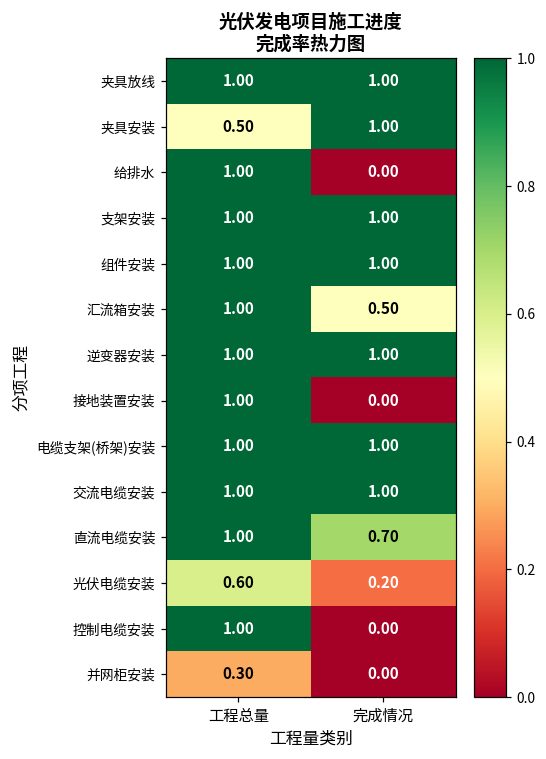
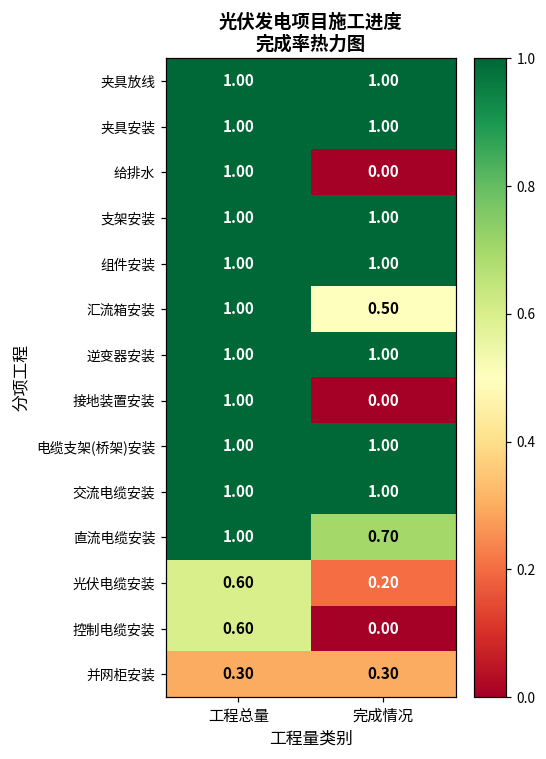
  {
    "夹具放线": {
      "工程总量": 1.00,
      "完成情况": 1.00
    },
    "夹具安装": {
-     "工程总量": 0.50,
+     "工程总量": 1.00,
      "完成情况": 1.00
    },
    "给排水": {
      "工程总量": 1.00,
      "完成情况": 0.00
    },
    "支架安装": {
      "工程总量": 1.00,
      "完成情况": 1.00
    },
    "组件安装": {
      "工程总量": 1.00,
      "完成情况": 1.00
    },
    "汇流箱安装": {
      "工程总量": 1.00,
      "完成情况": 0.50
    },
    "逆变器安装": {
      "工程总量": 1.00,
      "完成情况": 1.00
    },
    "接地装置安装": {
      "工程总量": 1.00,
      "完成情况": 0.00
    },
    "电缆支架(桥架)安装": {
      "工程总量": 1.00,
      "完成情况": 1.00
    },
    "交流电缆安装": {
      "工程总量": 1.00,
      "完成情况": 1.00
    },
    "直流电缆安装": {
      "工程总量": 1.00,
      "完成情况": 0.70
    },
    "光伏电缆安装": {
      "工程总量": 0.60,
      "完成情况": 0.20
    },
    "控制电缆安装": {
-     "工程总量": 1.00,
+     "工程总量": 0.60,
      "完成情况": 0.00
    },
    "并网柜安装": {
      "工程总量": 0.30,
-     "完成情况": 0.00
+     "完成情况": 0.30
    }
  }
